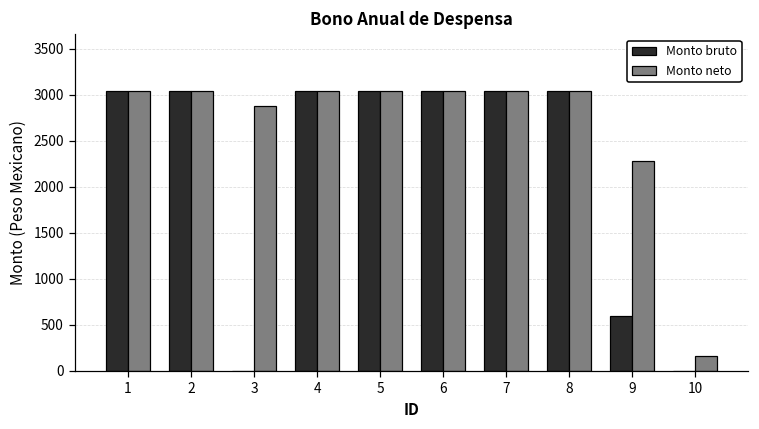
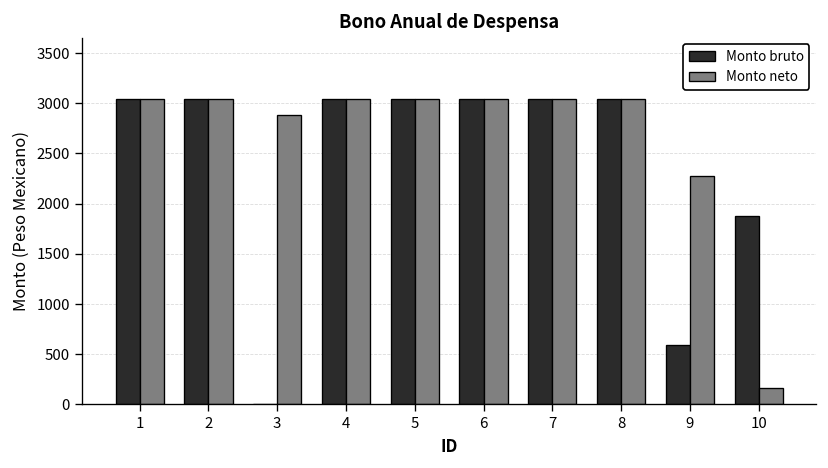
  {
    "Monto bruto": {
      "1": 3000,
      "2": 3000,
      "3": 0,
      "4": 3000,
      "5": 3000,
      "6": 3000,
      "7": 3000,
      "8": 3000,
      "9": 600,
-     "10": 0
+     "10": 1900
    },
    "Monto neto": {
      "1": 3000,
      "2": 3000,
      "3": 2900,
      "4": 3000,
      "5": 3000,
      "6": 3000,
      "7": 3000,
      "8": 3000,
      "9": 2300,
      "10": 200
    }
  }
